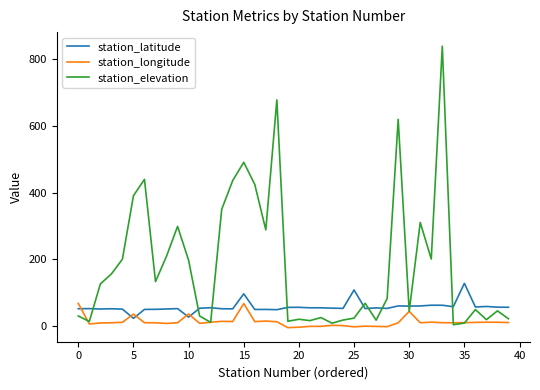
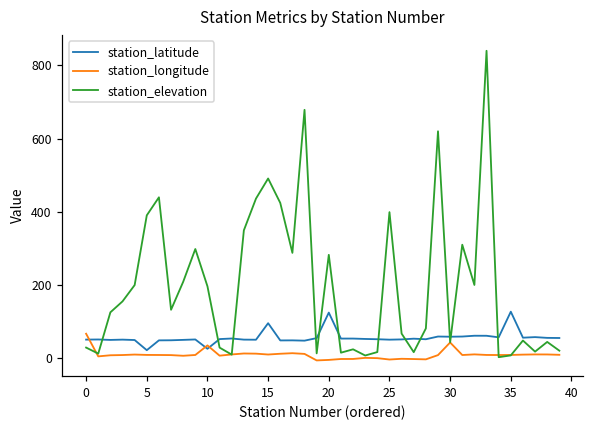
  {
    "station_latitude": {
      "0": 50,
      "5": 20,
      "10": 30,
      "15": 100,
-     "20": 50,
-     "25": 110,
+     "20": 120,
+     "25": 50,
      "30": 60,
      "35": 130
    },
    "station_longitude": {
      "0": 70,
-     "5": 30,
+     "5": 10,
      "10": 30,
-     "15": 70,
+     "15": 10,
      "20": 0,
      "25": 0
    },
    "station_elevation": {
      "0": 30,
      "5": 390,
      "10": 200,
      "15": 490,
-     "20": 20,
-     "25": 20
+     "20": 280,
+     "25": 400
    }
  }
